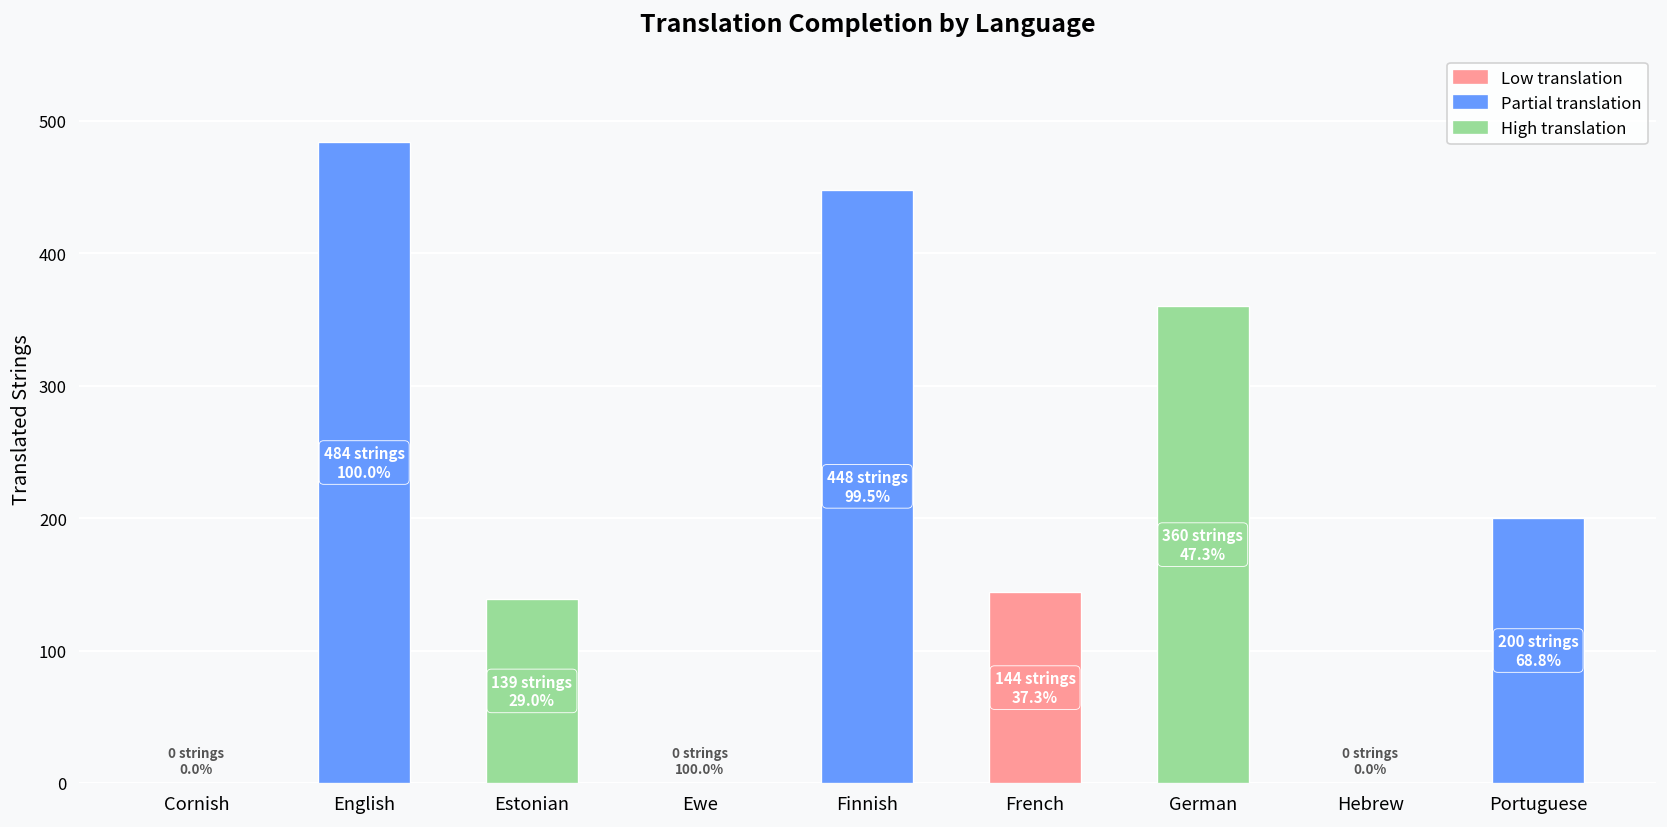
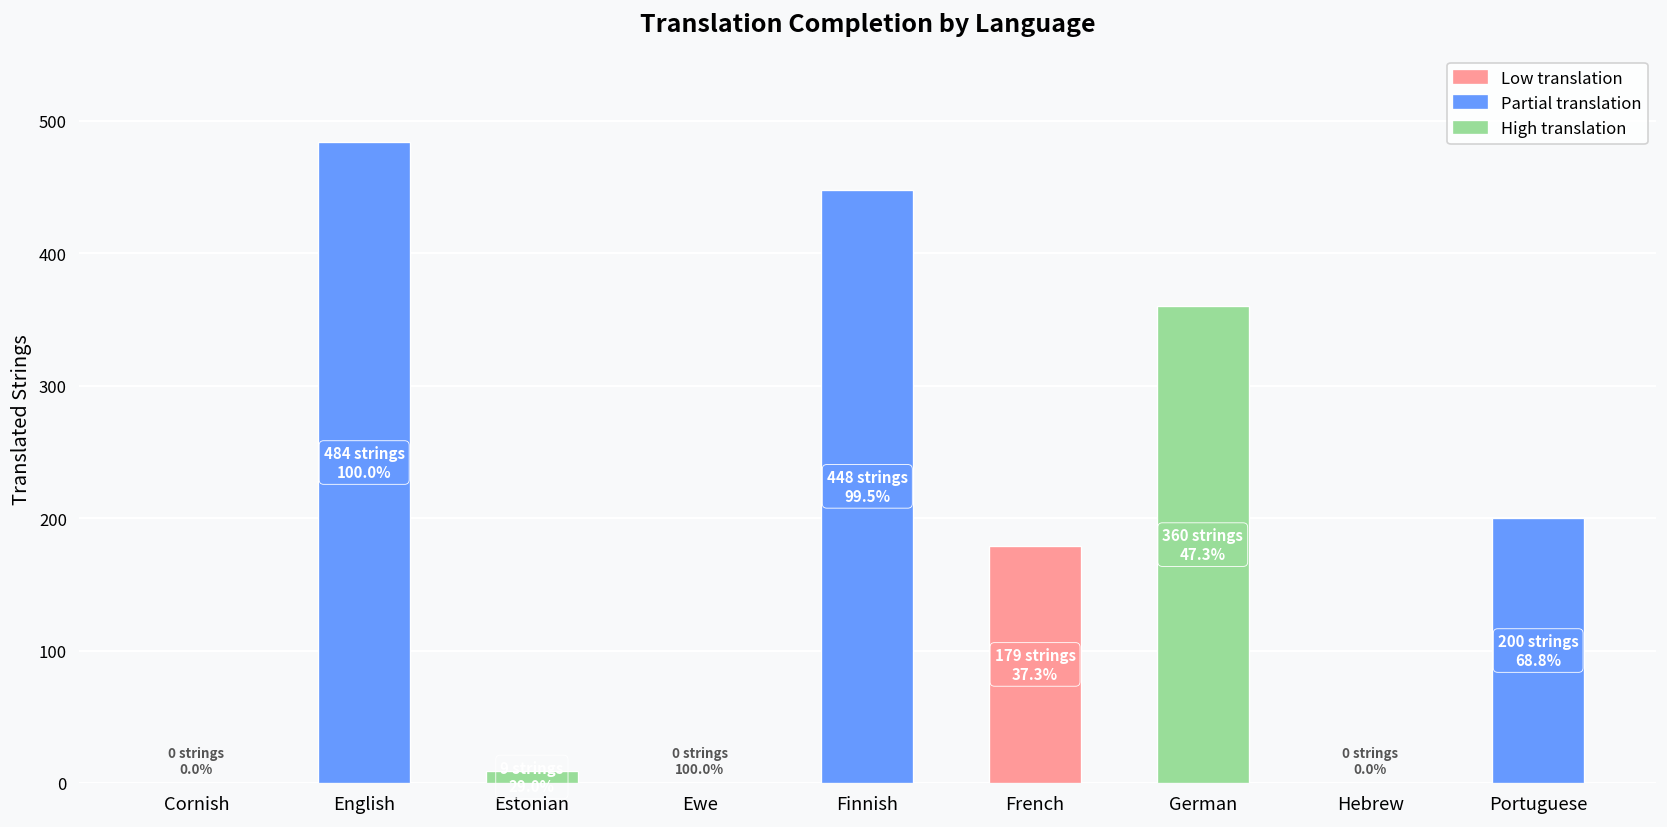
  {
    "Cornish": 0,
-   "Estonian": 139,
+   "Estonian": 9,
    "Ewe": 0,
-   "French": 144,
+   "French": 179,
    "Hebrew": 0
  }
